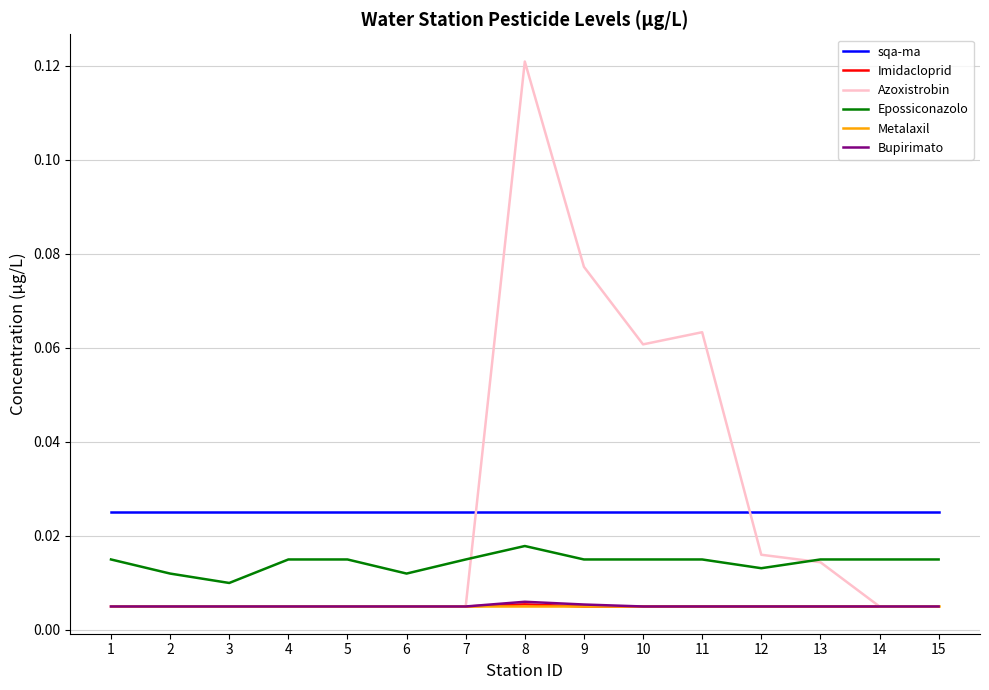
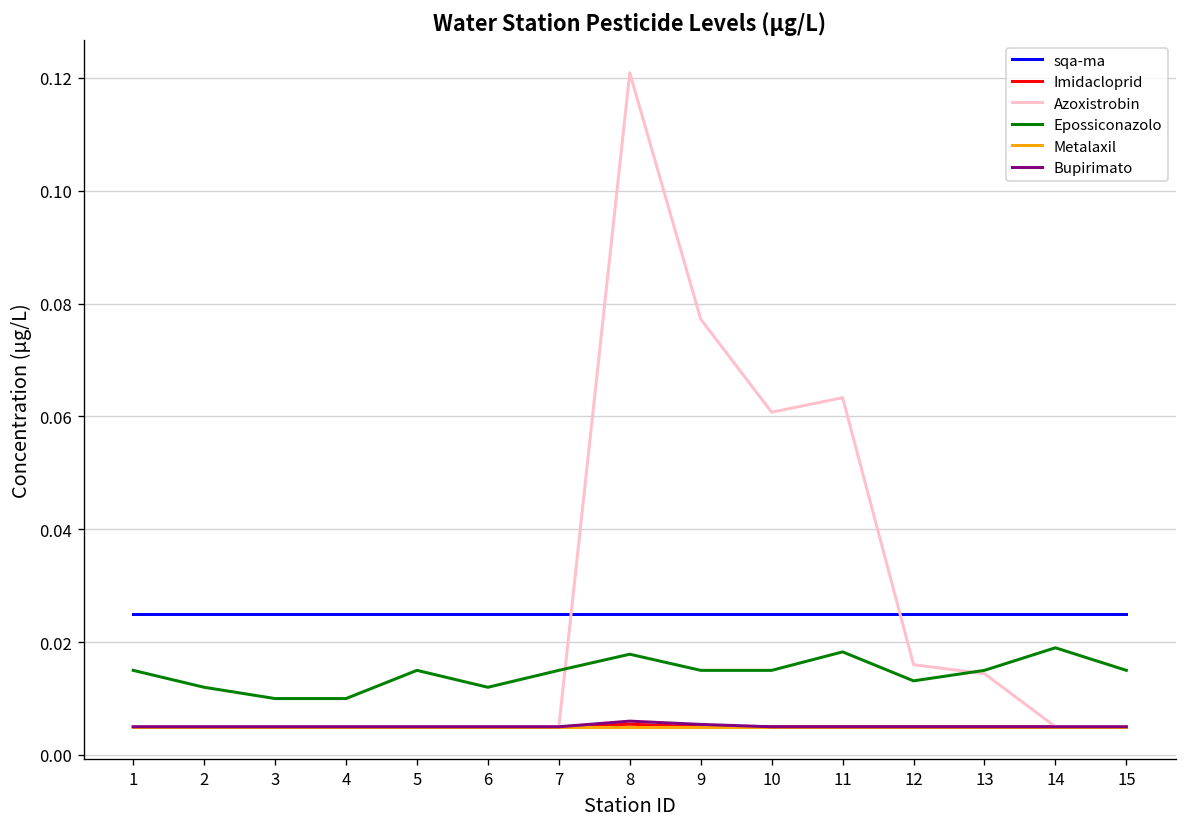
  {
    "sqa-ma": {
      "1": 0.025,
      "2": 0.025,
      "3": 0.025,
      "4": 0.025,
      "5": 0.025,
      "6": 0.025,
      "7": 0.025,
      "8": 0.025,
      "9": 0.025,
      "10": 0.025,
      "11": 0.025,
      "12": 0.025,
      "13": 0.025,
      "14": 0.025,
      "15": 0.025
    },
    "Azoxistrobin": {
      "8": 0.121,
      "9": 0.077,
      "10": 0.061,
      "11": 0.063,
      "12": 0.016,
      "13": 0.014
    },
    "Epossiconazolo": {
      "1": 0.015,
      "2": 0.012,
      "3": 0.010,
-     "4": 0.015,
+     "4": 0.010,
      "5": 0.015,
      "6": 0.012,
      "7": 0.015,
      "8": 0.018,
      "9": 0.015,
      "10": 0.015,
-     "11": 0.015,
+     "11": 0.018,
      "12": 0.013,
      "13": 0.015,
-     "14": 0.015,
+     "14": 0.019,
      "15": 0.015
    }
  }
